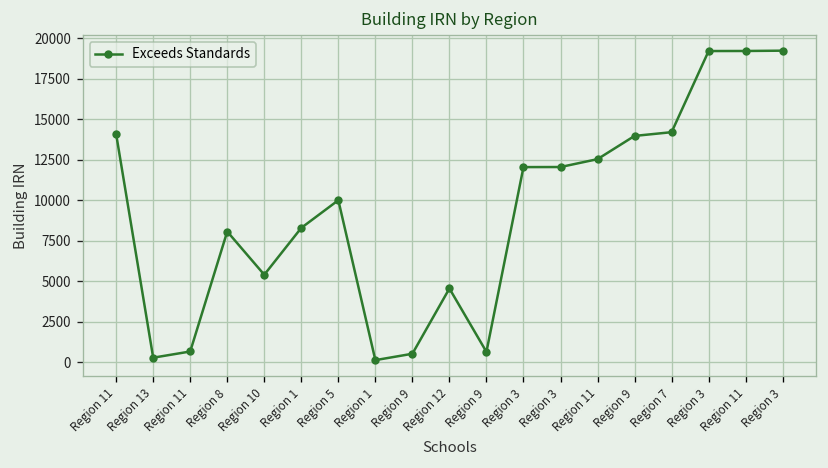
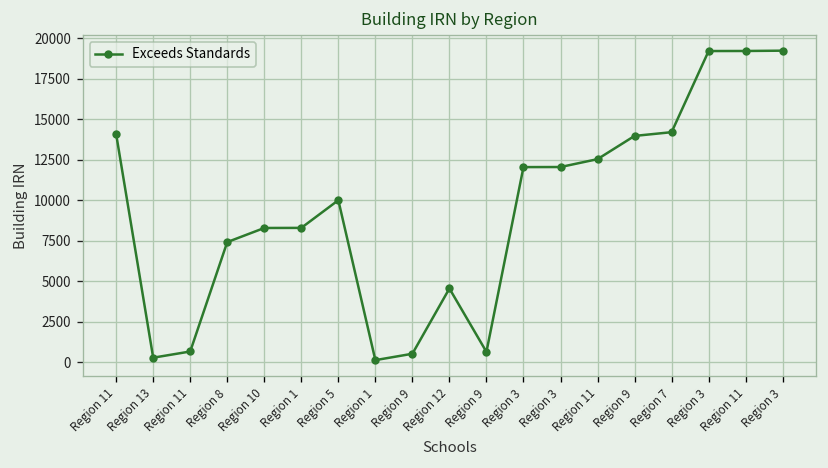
  {
    "Region 13": 300,
-   "Region 8": 8100,
-   "Region 10": 5400,
+   "Region 8": 7400,
+   "Region 10": 8300,
    "Region 5": 10000,
    "Region 12": 4600,
    "Region 7": 14200
  }
